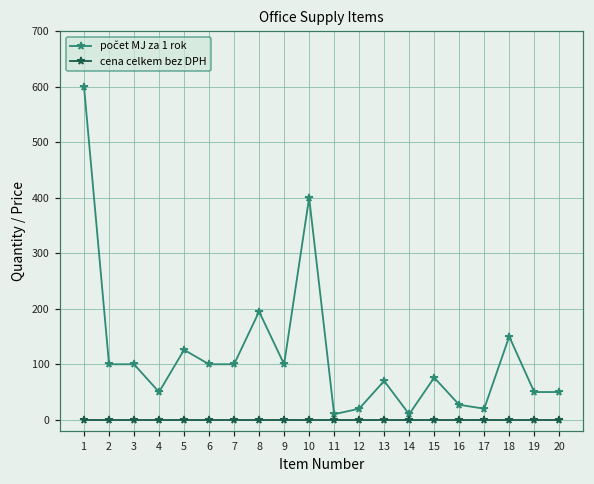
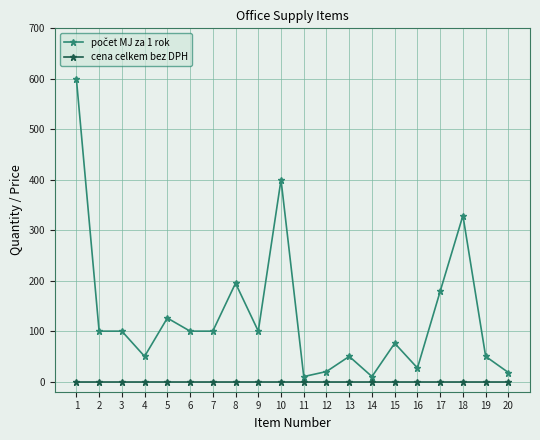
  {
    "počet MJ za 1 rok": {
      "1": 600,
      "2": 100,
      "3": 100,
      "4": 50,
      "5": 130,
      "6": 100,
      "7": 100,
      "8": 200,
      "9": 100,
      "10": 400,
      "11": 10,
      "12": 20,
-     "13": 70,
+     "13": 50,
      "14": 10,
      "15": 80,
      "16": 30,
-     "17": 20,
-     "18": 150,
+     "17": 180,
+     "18": 330,
      "19": 50,
-     "20": 50
+     "20": 20
    },
    "cena celkem bez DPH": {
      "1": 0,
      "2": 0,
      "3": 0,
      "4": 0,
      "5": 0,
      "6": 0,
      "7": 0,
      "8": 0,
      "9": 0,
      "10": 0,
      "11": 0,
      "12": 0,
      "13": 0,
      "14": 0,
      "15": 0,
      "16": 0,
      "17": 0,
      "18": 0,
      "19": 0,
      "20": 0
    }
  }
